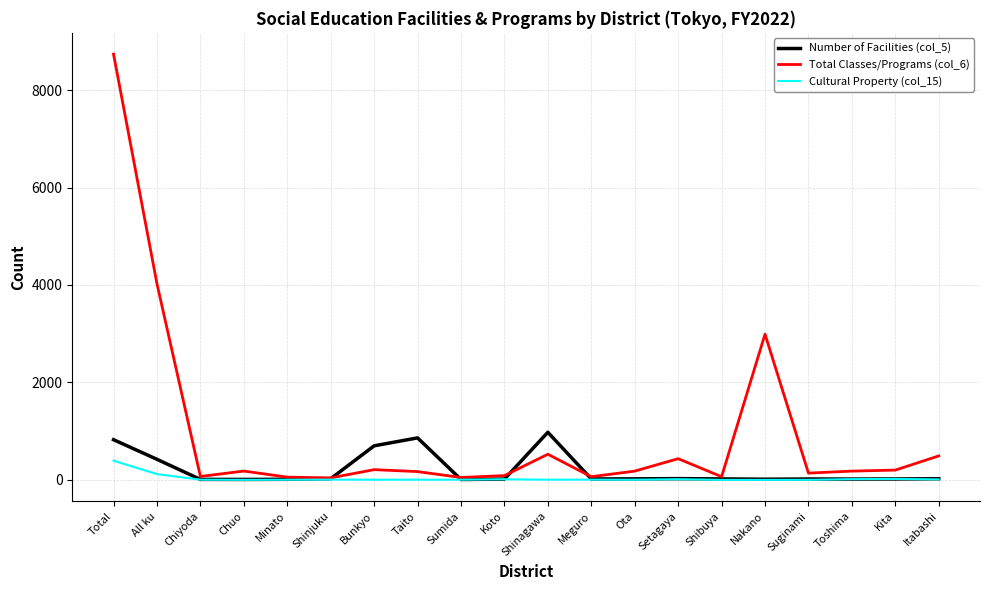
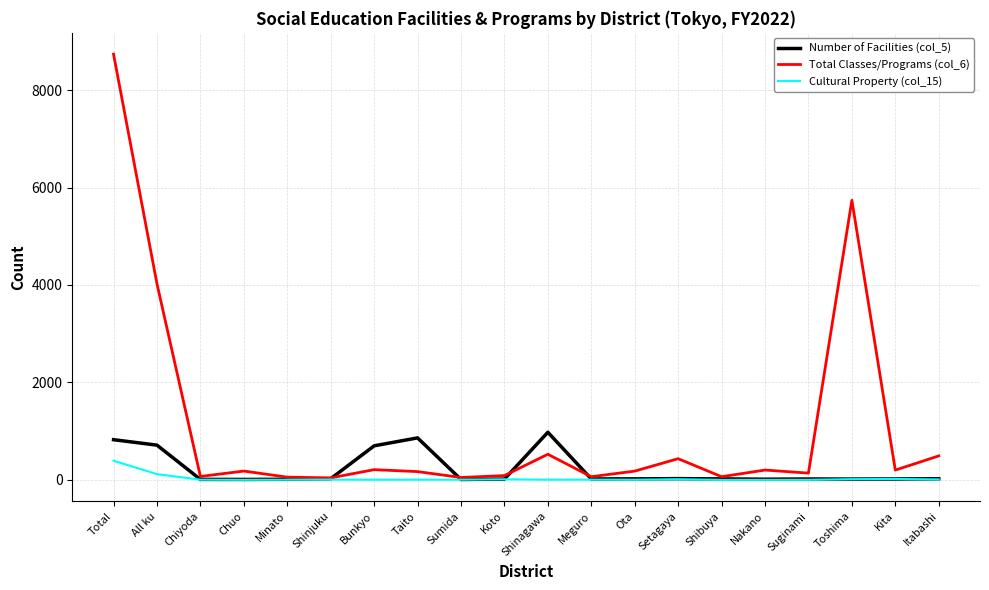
  {
    "Number of Facilities (col_5)": {
      "Total": 800,
-     "All ku": 400,
+     "All ku": 700,
      "Bunkyo": 700,
      "Taito": 900,
      "Shinagawa": 1000
    },
    "Total Classes/Programs (col_6)": {
      "Total": 8700,
      "All ku": 4000,
      "Chiyoda": 100,
      "Chuo": 200,
      "Bunkyo": 200,
      "Taito": 200,
      "Koto": 100,
      "Shinagawa": 500,
      "Ota": 200,
      "Setagaya": 400,
-     "Nakano": 3000,
+     "Nakano": 200,
      "Suginami": 100,
-     "Toshima": 200,
+     "Toshima": 5700,
      "Kita": 200,
      "Itabashi": 500
    },
    "Cultural Property (col_15)": {
      "Total": 400,
      "All ku": 100,
      "Bunkyo": 0,
      "Taito": 0,
      "Shinagawa": 0
    }
  }
